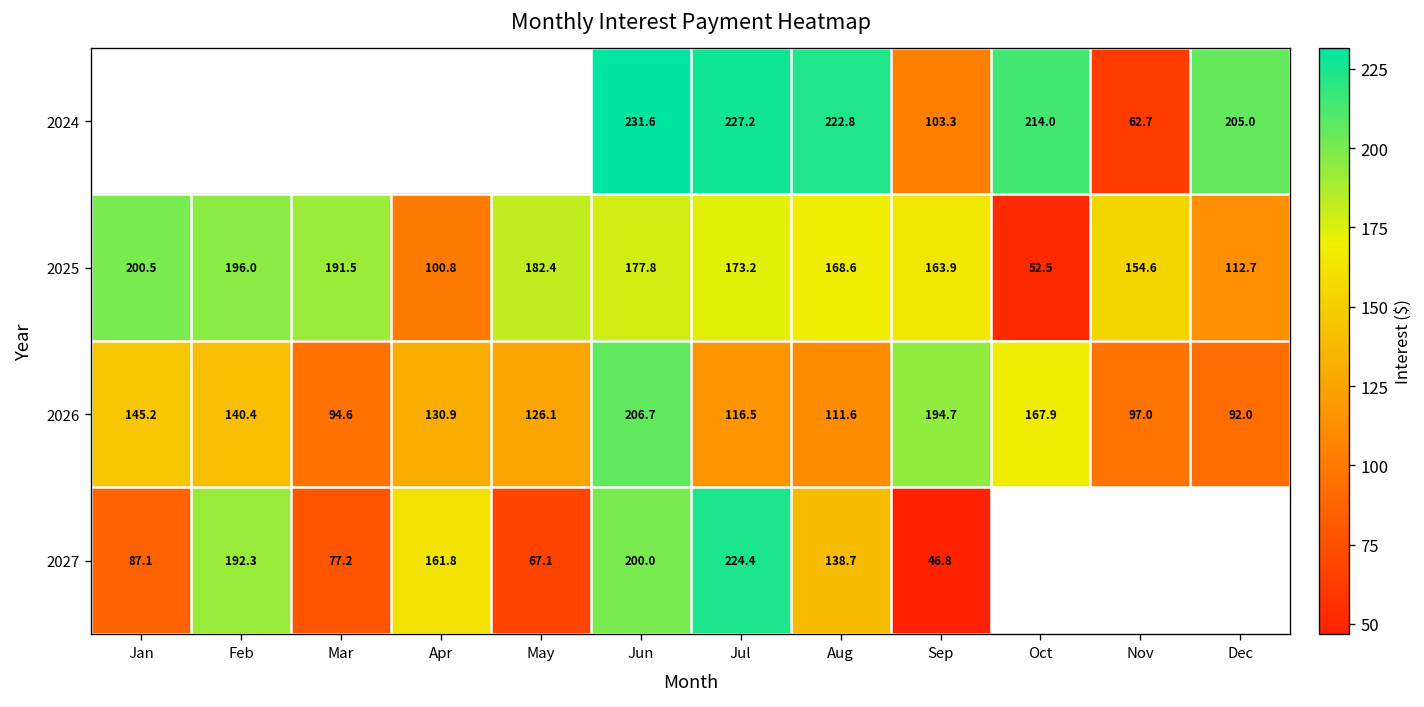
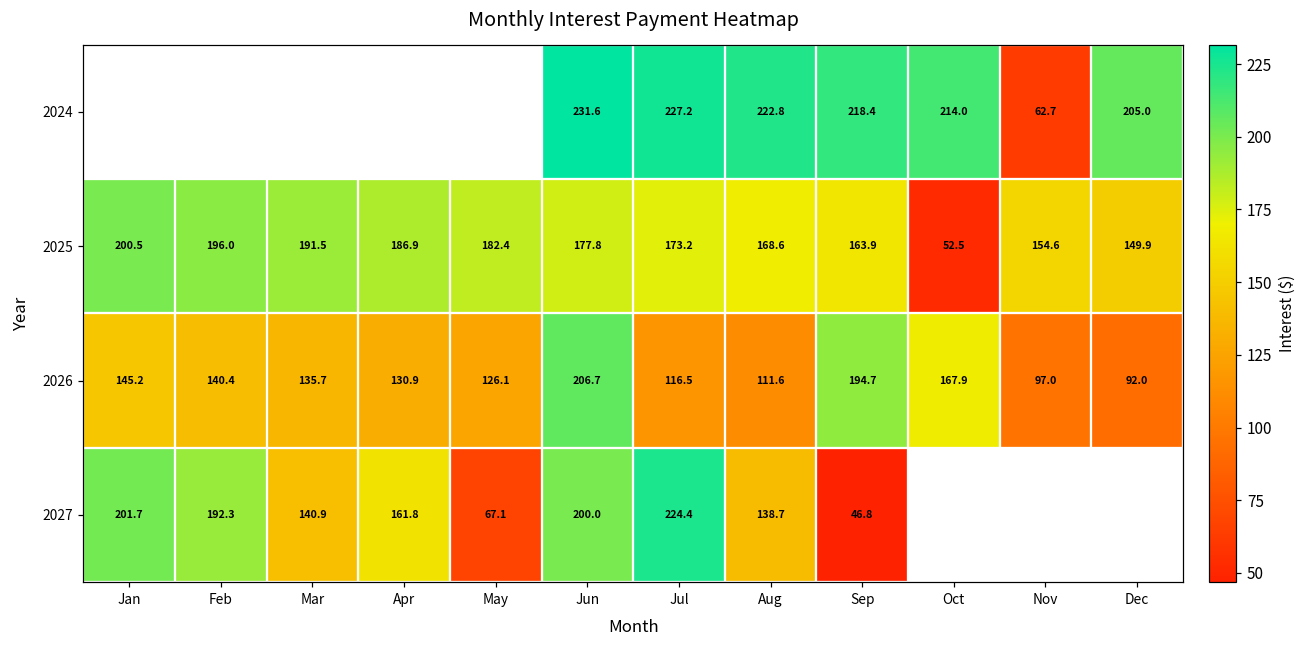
  {
    "2024": {
      "Jun": 231.6,
      "Jul": 227.2,
      "Aug": 222.8,
-     "Sep": 103.3,
+     "Sep": 218.4,
      "Oct": 214.0,
      "Nov": 62.7,
      "Dec": 205.0
    },
    "2025": {
      "Jan": 200.5,
      "Feb": 196.0,
      "Mar": 191.5,
-     "Apr": 100.8,
+     "Apr": 186.9,
      "May": 182.4,
      "Jun": 177.8,
      "Jul": 173.2,
      "Aug": 168.6,
      "Sep": 163.9,
      "Oct": 52.5,
      "Nov": 154.6,
-     "Dec": 112.7
+     "Dec": 149.9
    },
    "2026": {
      "Jan": 145.2,
      "Feb": 140.4,
-     "Mar": 94.6,
+     "Mar": 135.7,
      "Apr": 130.9,
      "May": 126.1,
      "Jun": 206.7,
      "Jul": 116.5,
      "Aug": 111.6,
      "Sep": 194.7,
      "Oct": 167.9,
      "Nov": 97.0,
      "Dec": 92.0
    },
    "2027": {
-     "Jan": 87.1,
+     "Jan": 201.7,
      "Feb": 192.3,
-     "Mar": 77.2,
+     "Mar": 140.9,
      "Apr": 161.8,
      "May": 67.1,
      "Jun": 200.0,
      "Jul": 224.4,
      "Aug": 138.7,
      "Sep": 46.8
    }
  }
